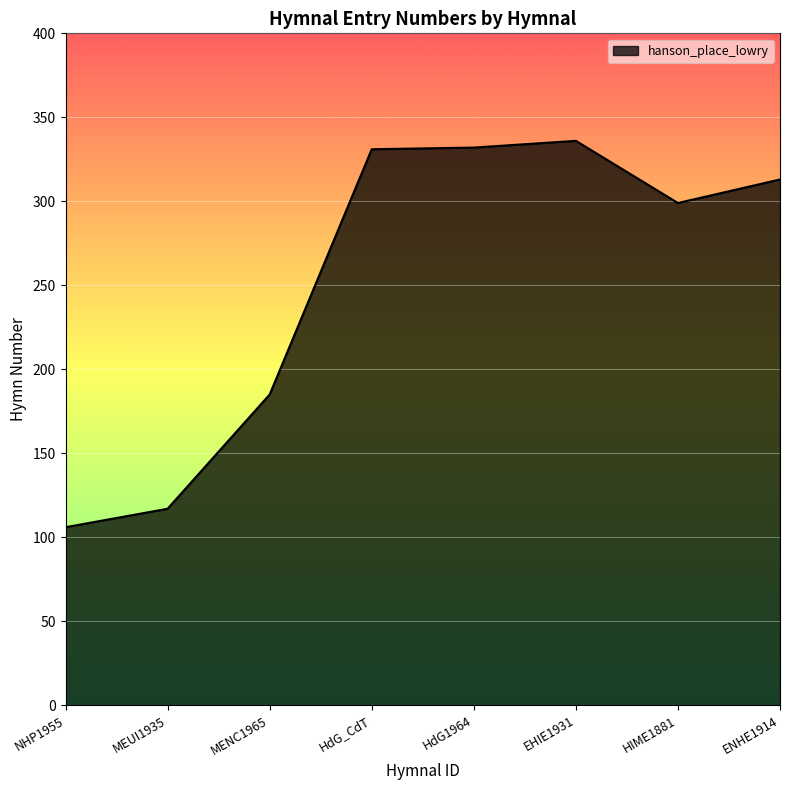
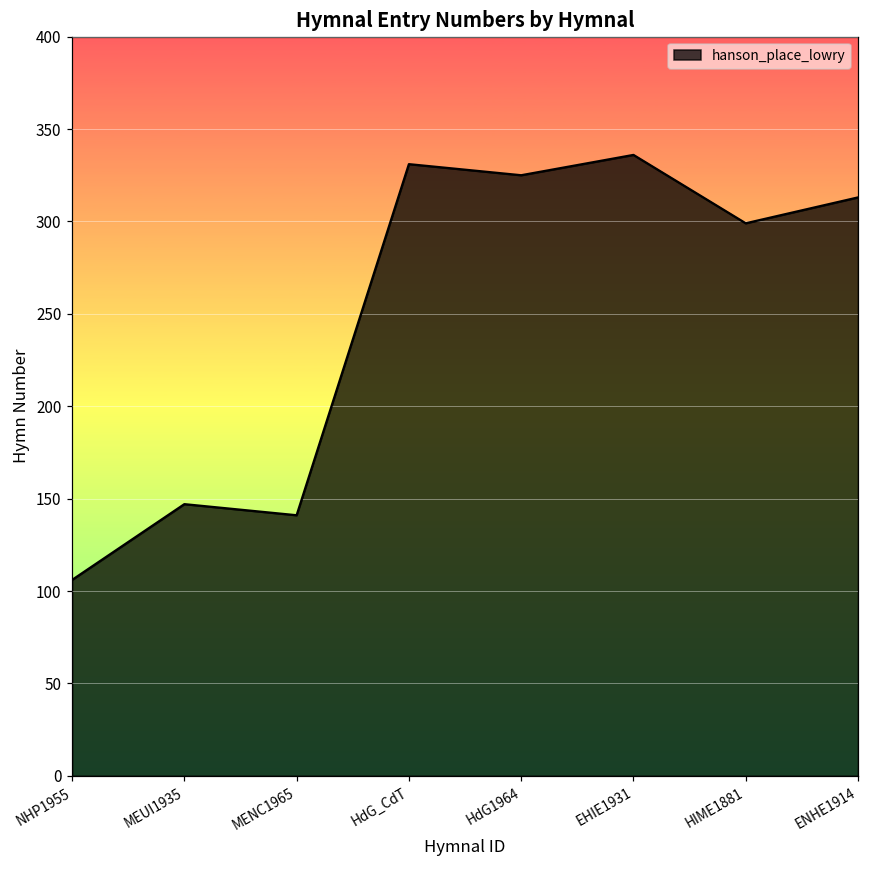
  {
    "NHP1955": 106,
-   "MEUI1935": 117,
-   "MENC1965": 185,
+   "MEUI1935": 147,
+   "MENC1965": 141,
    "HdG_CdT": 331,
-   "HdG1964": 332,
+   "HdG1964": 325,
    "EHIE1931": 336,
    "HIME1881": 299,
    "ENHE1914": 313
  }
